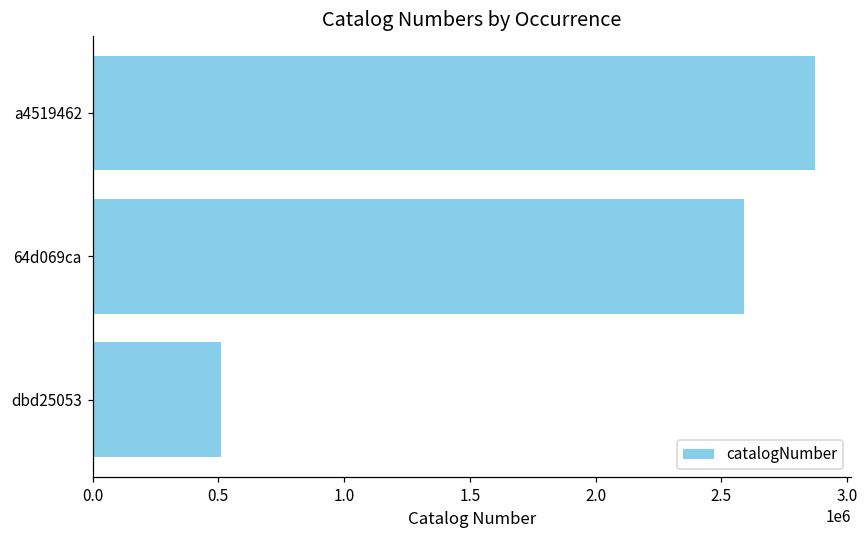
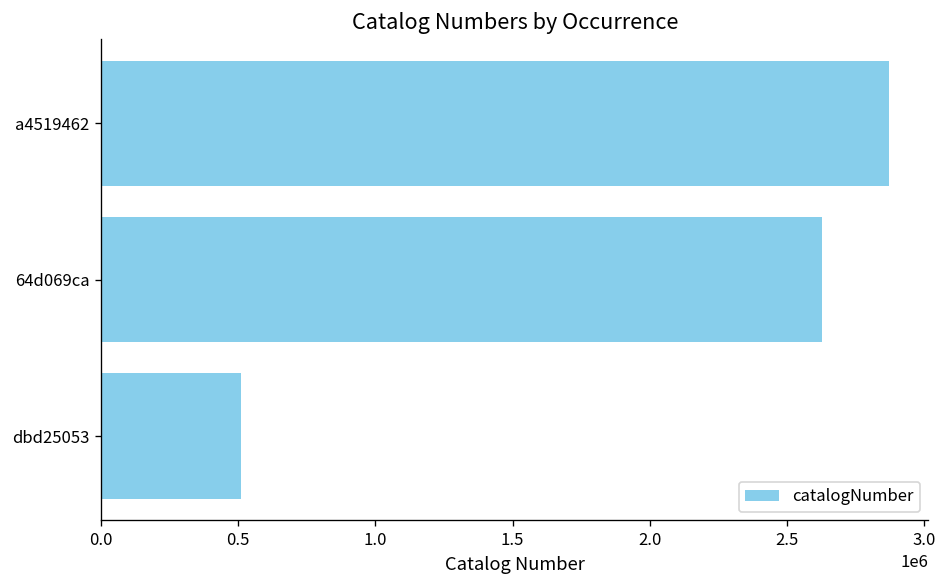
  {
    "a4519462": 2870000,
-   "64d069ca": 2590000,
+   "64d069ca": 2630000,
    "dbd25053": 510000
  }
